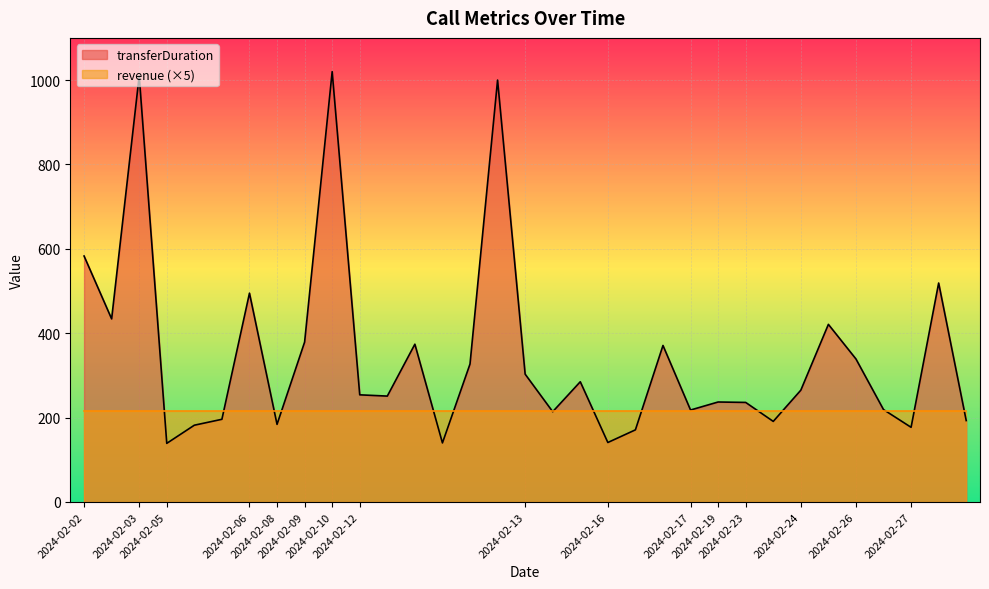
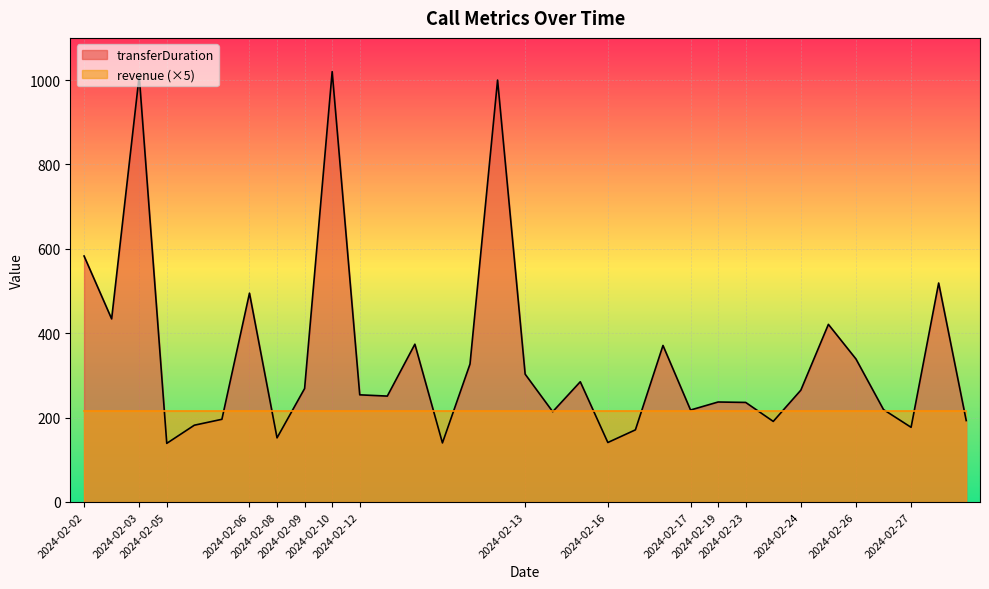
  {
    "transferDuration": {
      "2024-02-06": 500,
-     "2024-02-08": 180,
-     "2024-02-09": 380,
+     "2024-02-08": 150,
+     "2024-02-09": 270,
      "2024-02-10": 1020,
      "2024-02-19": 240
    },
    "revenue (×5)": {
      "2024-02-03": 220,
      "2024-02-06": 220,
      "2024-02-08": 220,
      "2024-02-09": 220,
      "2024-02-10": 220,
      "2024-02-19": 220
    }
  }
